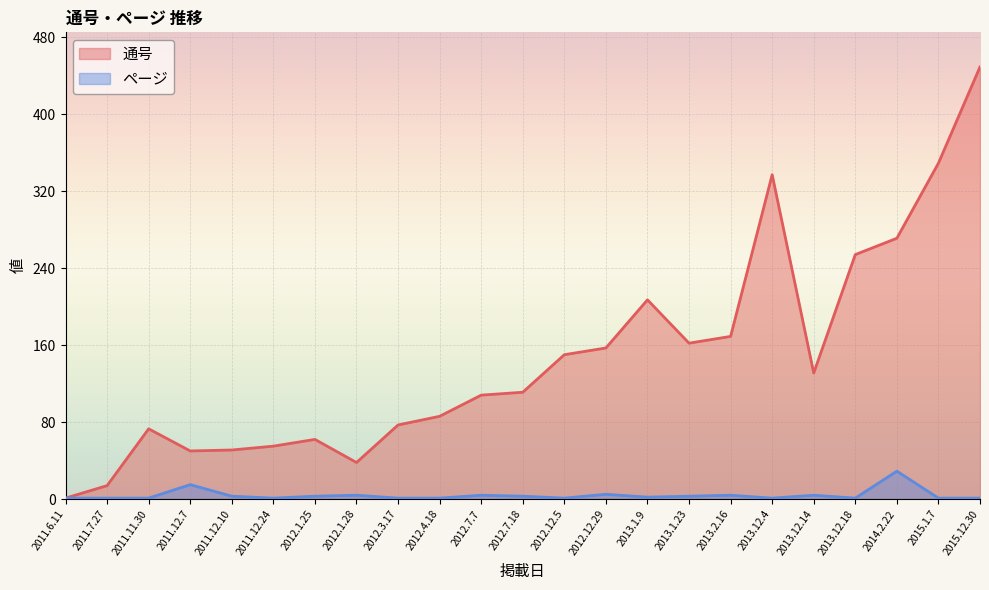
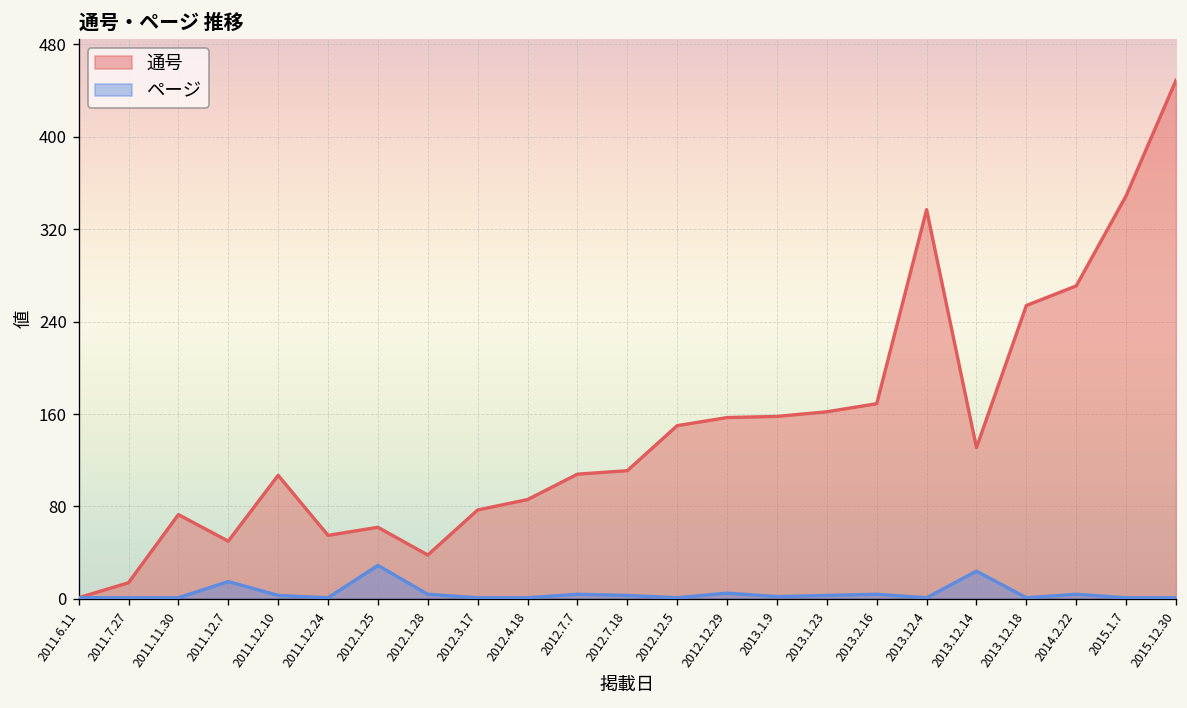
  {
    "通号": {
      "2011.7.27": 10,
      "2011.11.30": 70,
      "2011.12.7": 50,
-     "2011.12.10": 50,
+     "2011.12.10": 110,
      "2011.12.24": 60,
      "2012.1.25": 60,
      "2012.1.28": 40,
      "2012.3.17": 80,
      "2012.4.18": 90,
      "2012.7.7": 110,
      "2012.7.18": 110,
      "2012.12.5": 150,
      "2012.12.29": 160,
-     "2013.1.9": 210,
+     "2013.1.9": 160,
      "2013.1.23": 160,
      "2013.2.16": 170,
      "2013.12.4": 340,
      "2013.12.14": 130,
      "2013.12.18": 250,
      "2014.2.22": 270,
      "2015.1.7": 350,
      "2015.12.30": 450
    },
    "ページ": {
      "2011.7.27": 0,
      "2011.11.30": 0,
      "2011.12.7": 20,
      "2011.12.10": 0,
      "2011.12.24": 0,
-     "2012.1.25": 0,
+     "2012.1.25": 30,
      "2012.1.28": 0,
      "2012.3.17": 0,
      "2012.4.18": 0,
      "2012.7.7": 0,
      "2012.7.18": 0,
      "2012.12.5": 0,
      "2012.12.29": 10,
      "2013.1.9": 0,
      "2013.1.23": 0,
      "2013.2.16": 0,
      "2013.12.4": 0,
-     "2013.12.14": 0,
+     "2013.12.14": 20,
      "2013.12.18": 0,
-     "2014.2.22": 30,
+     "2014.2.22": 0,
      "2015.1.7": 0,
      "2015.12.30": 0
    }
  }
